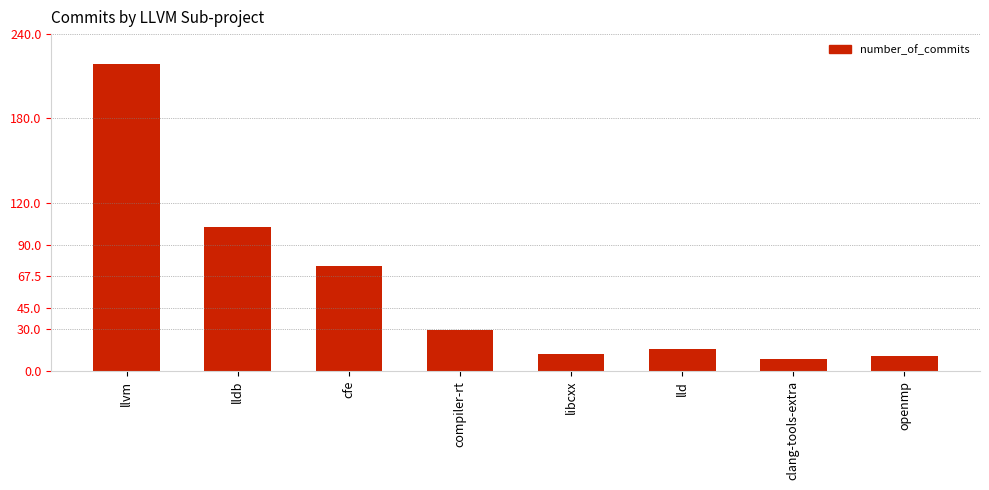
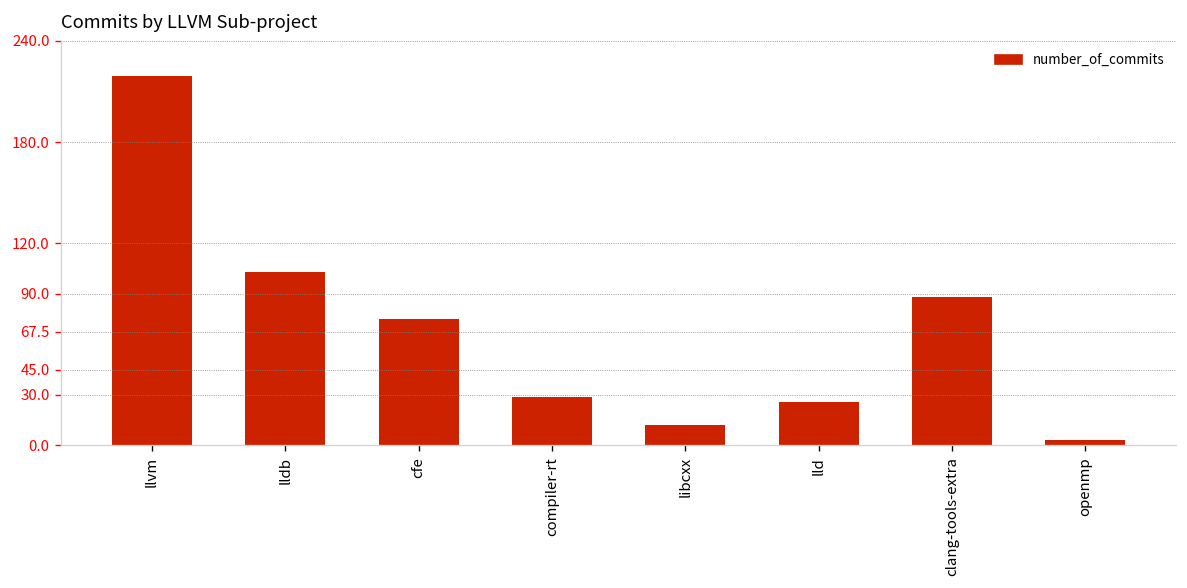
  {
    "llvm": 219,
    "lldb": 103,
    "cfe": 75,
    "compiler-rt": 29,
    "libcxx": 12,
-   "lld": 16,
-   "clang-tools-extra": 9,
-   "openmp": 11
+   "lld": 26,
+   "clang-tools-extra": 88,
+   "openmp": 3
  }
